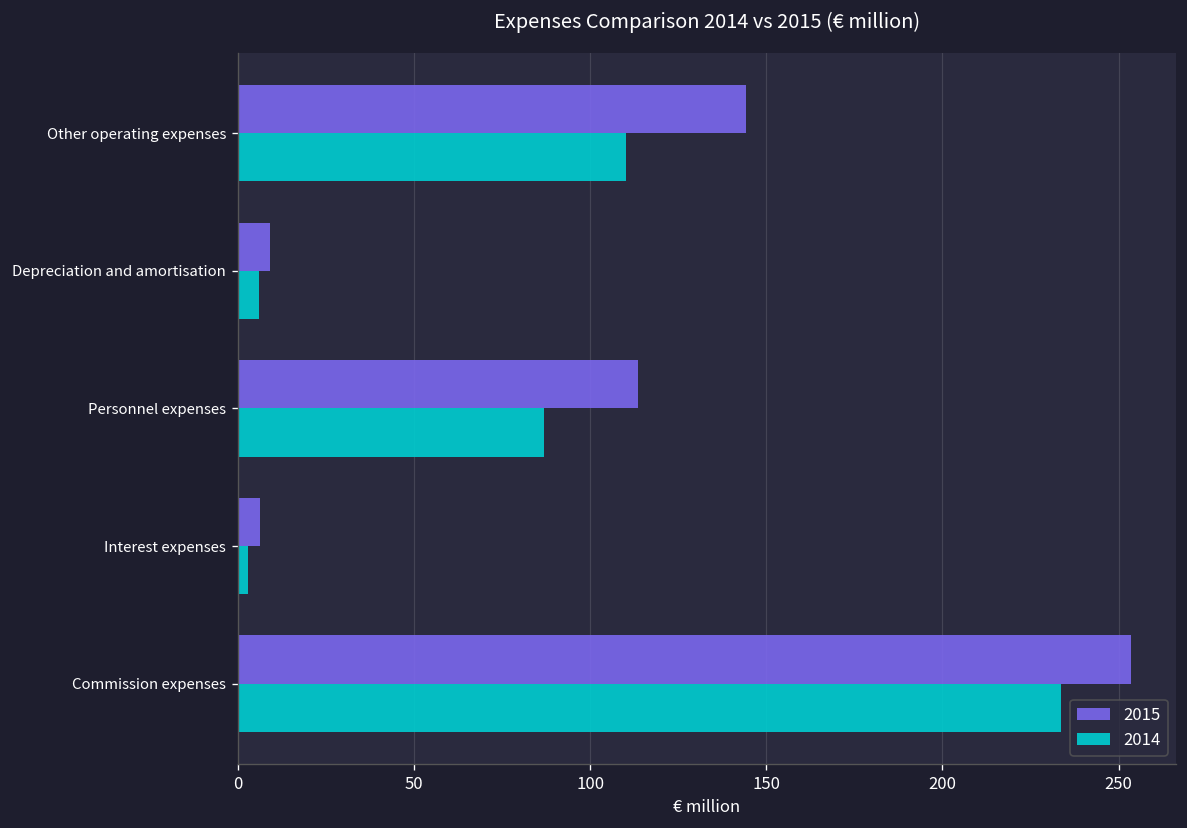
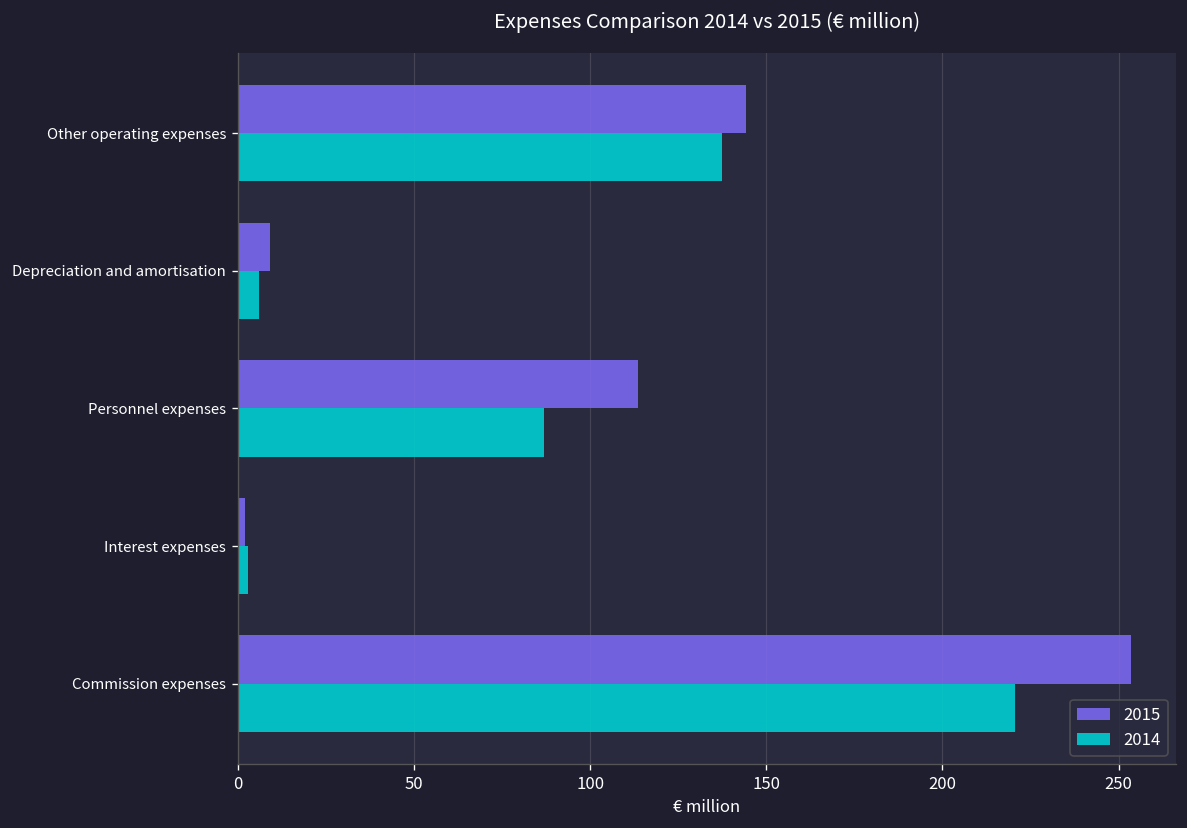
  {
    "2015": {
      "Other operating expenses": 144,
      "Depreciation and amortisation": 9,
      "Personnel expenses": 114,
-     "Interest expenses": 6,
+     "Interest expenses": 2,
      "Commission expenses": 254
    },
    "2014": {
-     "Other operating expenses": 110,
+     "Other operating expenses": 137,
      "Depreciation and amortisation": 6,
      "Personnel expenses": 87,
      "Interest expenses": 3,
-     "Commission expenses": 234
+     "Commission expenses": 221
    }
  }
